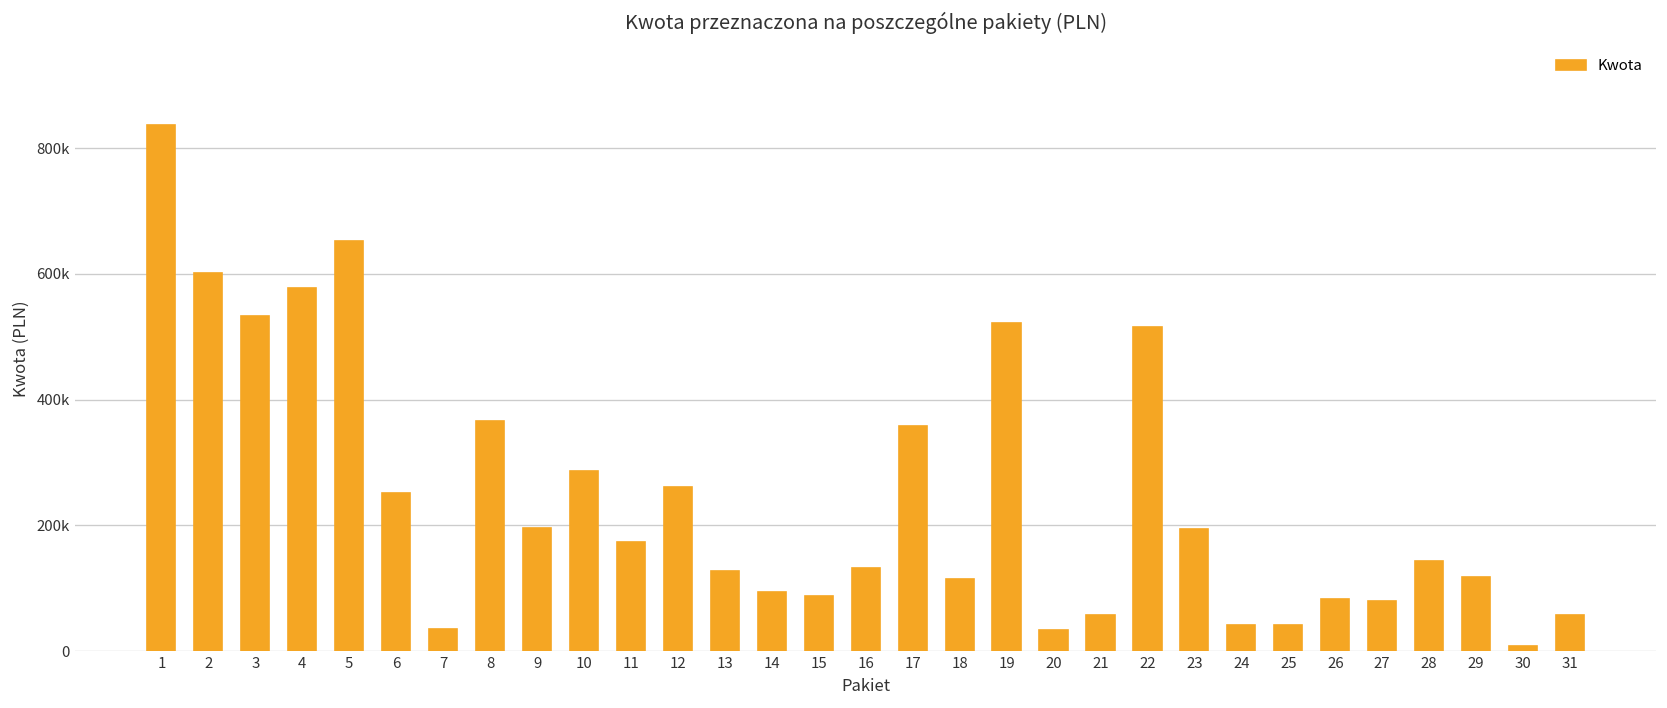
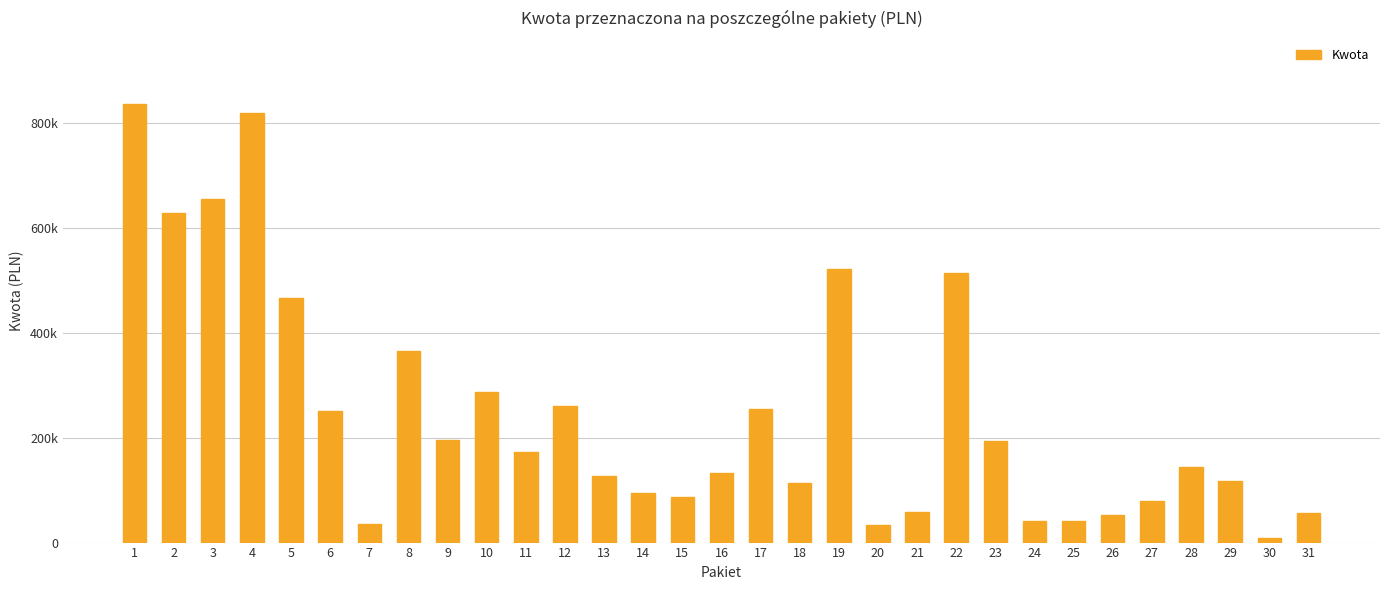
  {
    "1": 840000,
-   "2": 600000,
-   "3": 530000,
-   "4": 580000,
-   "5": 650000,
+   "2": 630000,
+   "3": 650000,
+   "4": 820000,
+   "5": 470000,
    "6": 250000,
    "7": 40000,
    "8": 370000,
    "9": 200000,
    "10": 290000,
    "11": 170000,
    "12": 260000,
    "13": 130000,
    "14": 90000,
    "15": 90000,
    "16": 130000,
-   "17": 360000,
+   "17": 260000,
    "18": 110000,
    "19": 520000,
    "20": 30000,
    "21": 60000,
    "22": 520000,
    "23": 190000,
    "24": 40000,
    "25": 40000,
-   "26": 80000,
+   "26": 50000,
    "27": 80000,
    "28": 140000,
    "29": 120000,
    "30": 10000,
    "31": 60000
  }
